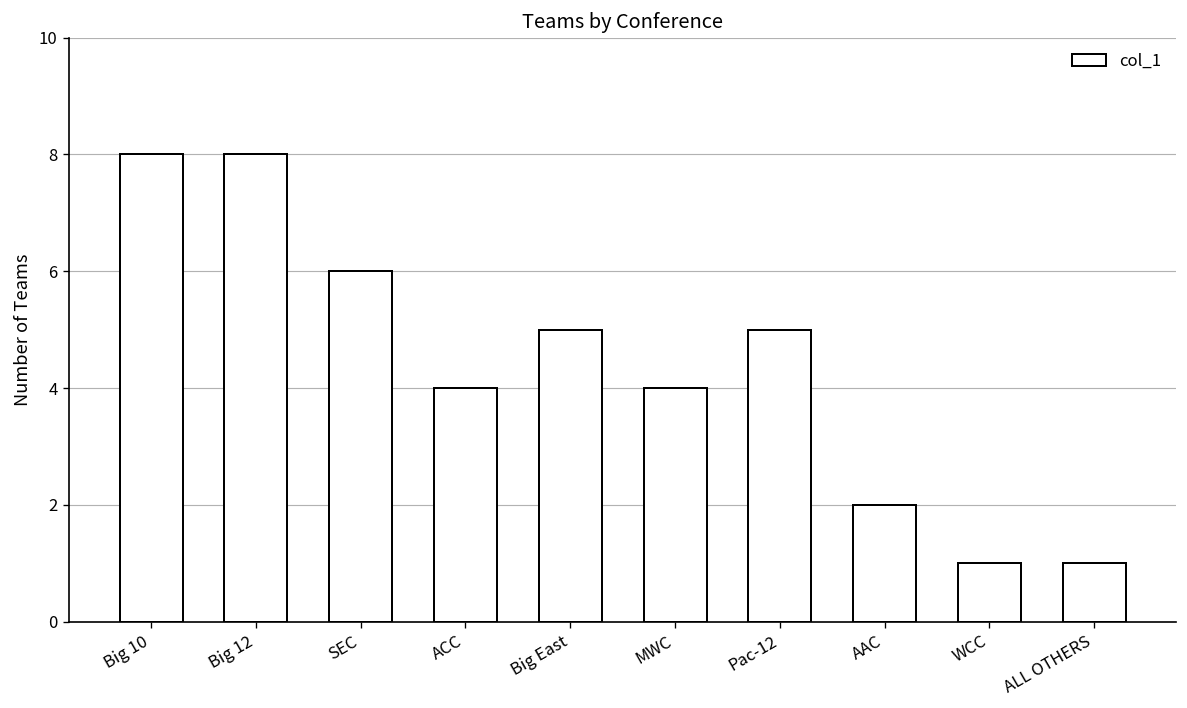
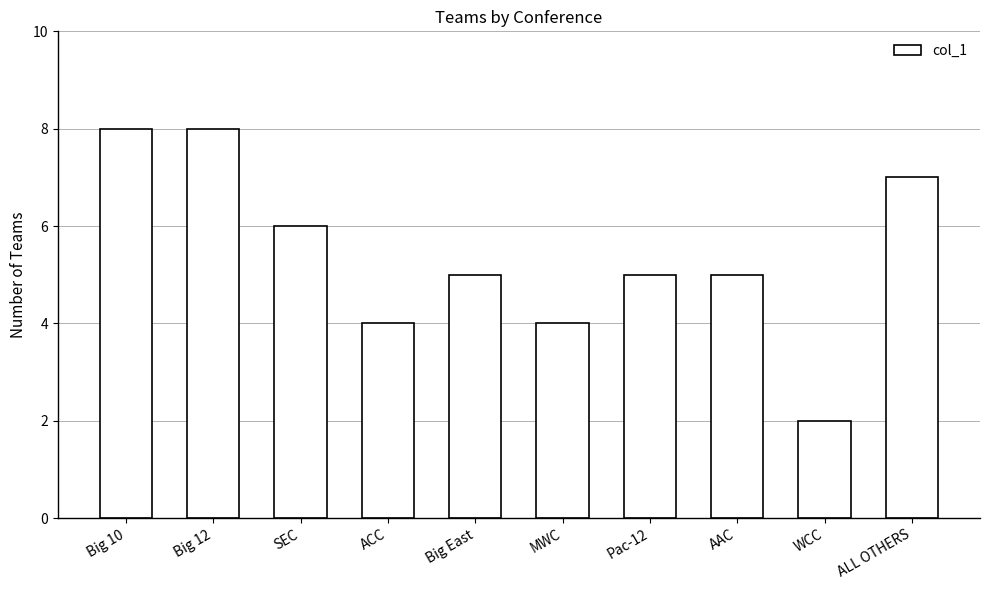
  {
    "Big 10": 8,
    "Big 12": 8,
    "SEC": 6,
    "ACC": 4,
    "Big East": 5,
    "MWC": 4,
    "Pac-12": 5,
-   "AAC": 2,
-   "WCC": 1,
-   "ALL OTHERS": 1
+   "AAC": 5,
+   "WCC": 2,
+   "ALL OTHERS": 7
  }
